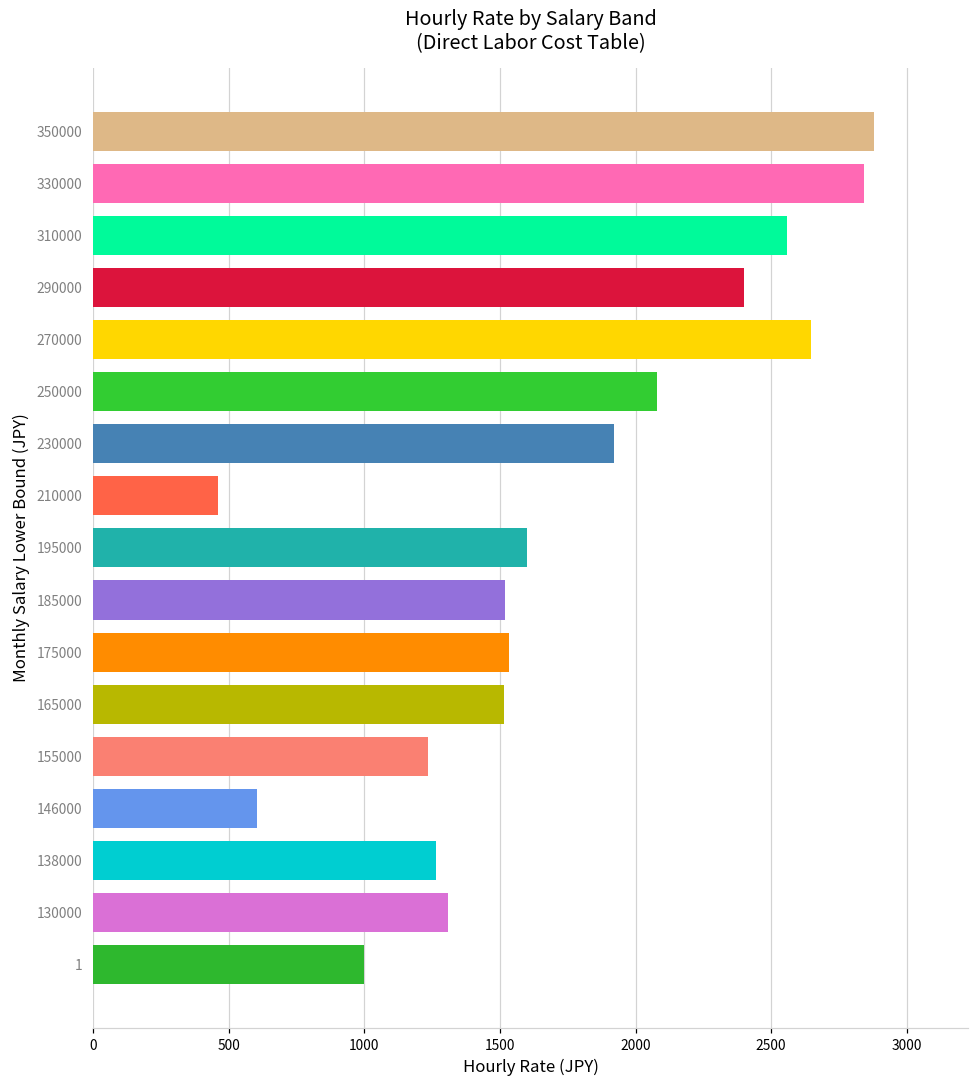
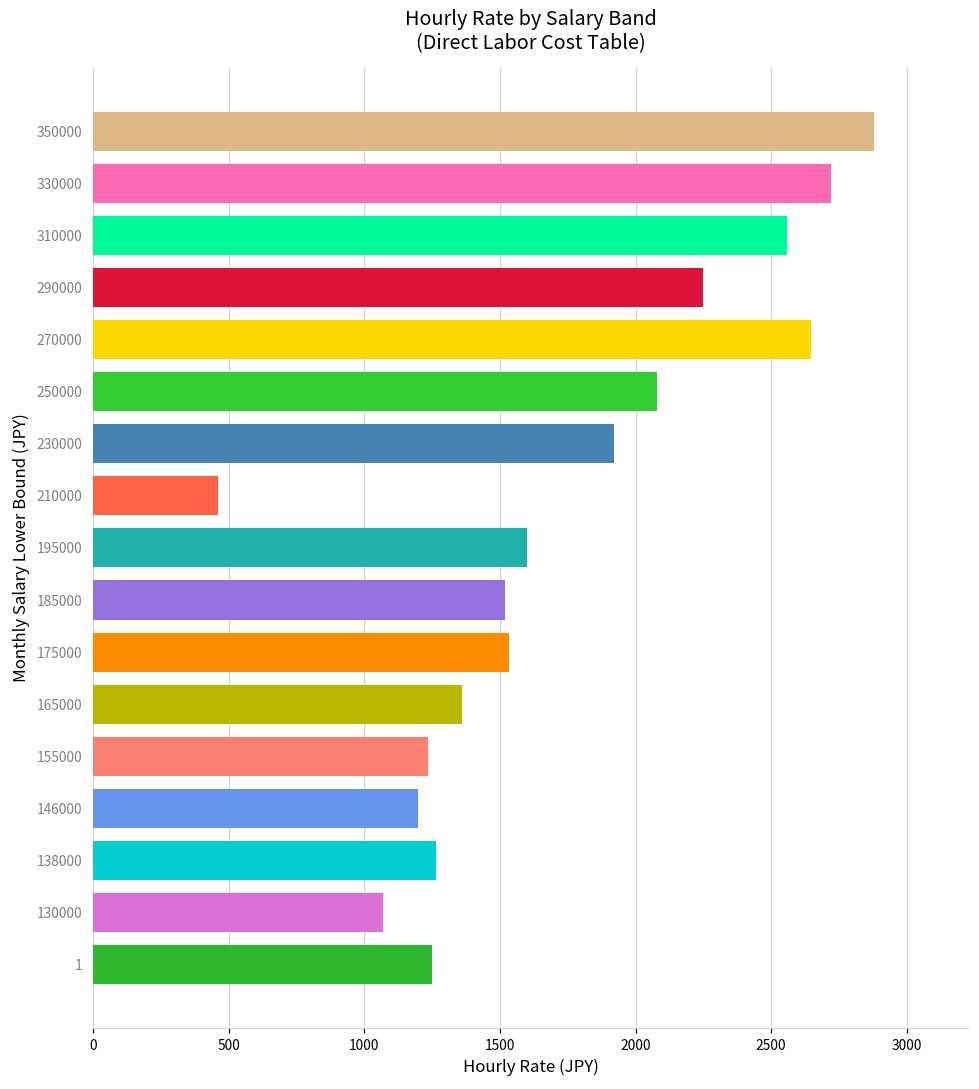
  {
    "350000": 2880,
-   "330000": 2840,
+   "330000": 2720,
    "310000": 2560,
-   "290000": 2400,
+   "290000": 2250,
    "270000": 2650,
    "250000": 2080,
    "230000": 1920,
    "210000": 460,
    "195000": 1600,
    "185000": 1520,
    "175000": 1530,
-   "165000": 1520,
+   "165000": 1360,
    "155000": 1240,
-   "146000": 610,
+   "146000": 1200,
    "138000": 1260,
-   "130000": 1310,
-   "1": 1000
+   "130000": 1070,
+   "1": 1250
  }
